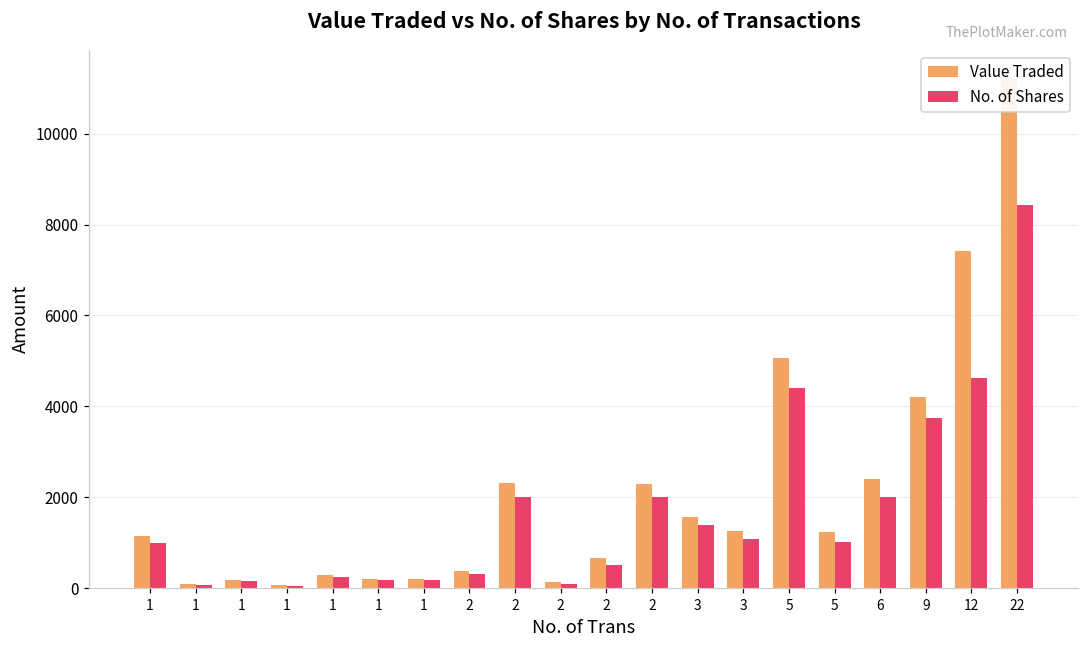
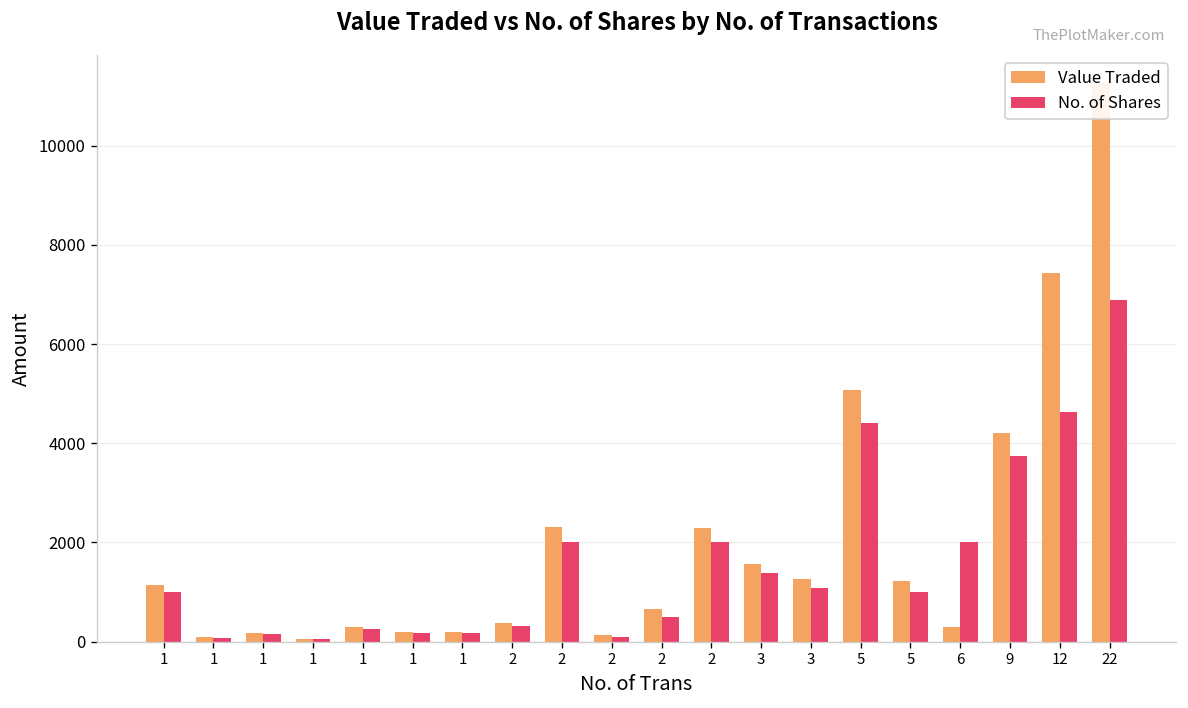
  {
    "Value Traded": {
-     "6": 2400,
+     "6": 300,
      "9": 4200,
      "12": 7400
    },
    "No. of Shares": {
      "6": 2000,
      "9": 3700,
      "12": 4600,
-     "22": 8400
+     "22": 6900
    }
  }
